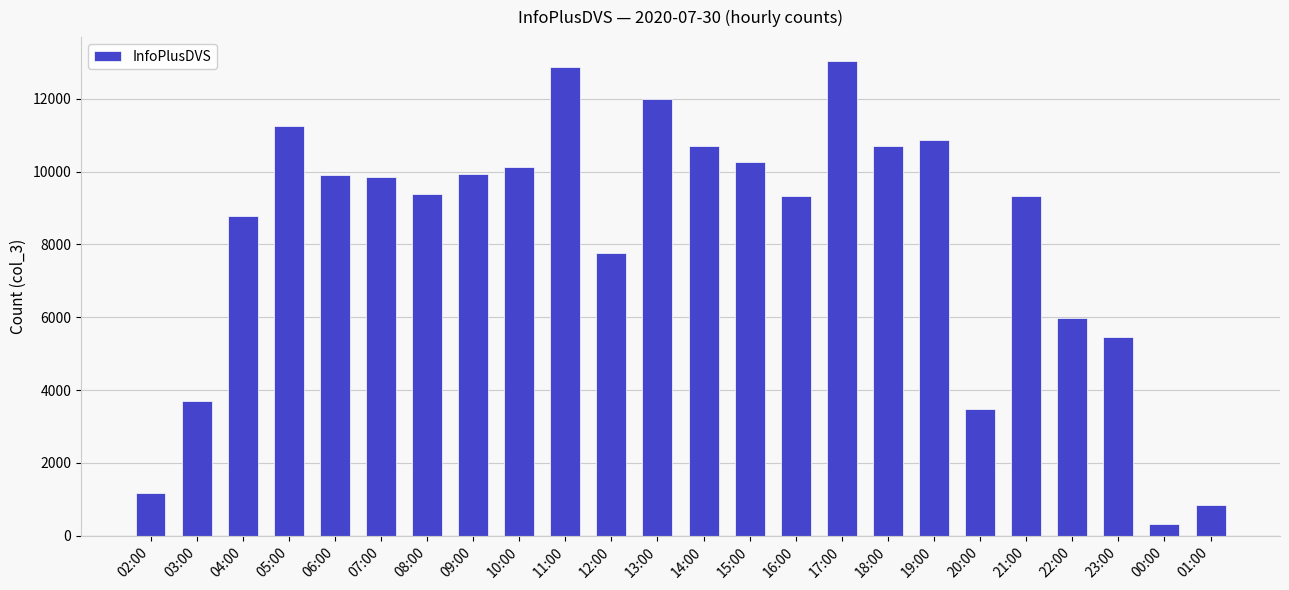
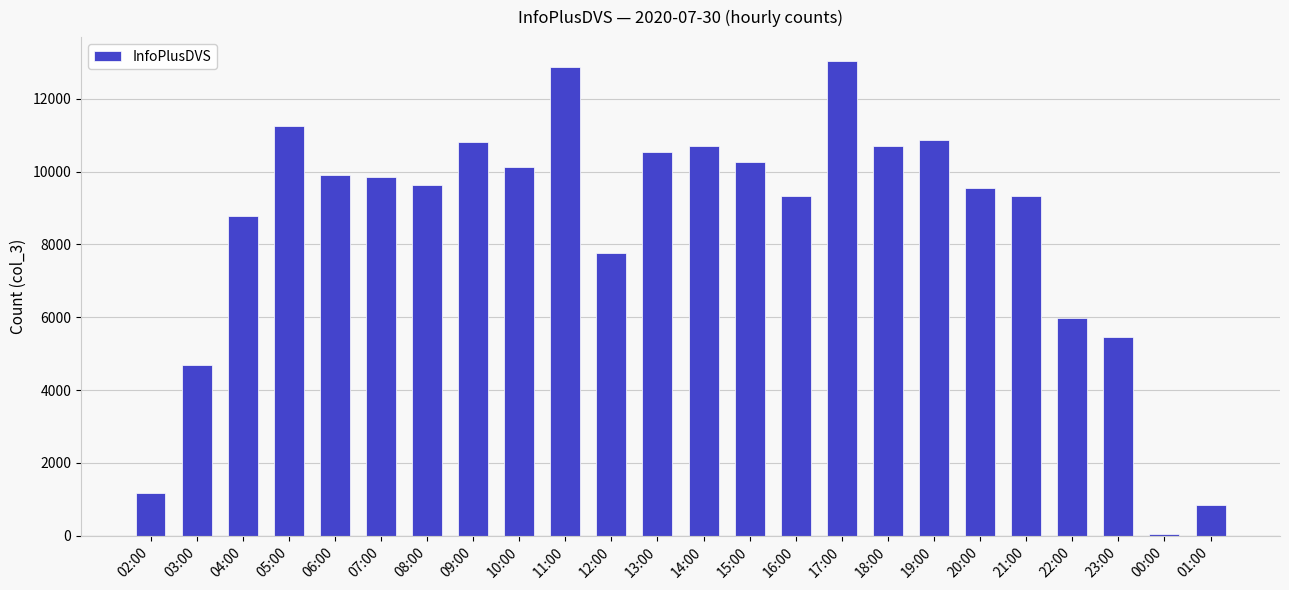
  {
    "02:00": 1200,
-   "03:00": 3700,
+   "03:00": 4700,
    "04:00": 8800,
    "05:00": 11200,
    "06:00": 9900,
    "07:00": 9800,
-   "08:00": 9400,
-   "09:00": 9900,
+   "08:00": 9600,
+   "09:00": 10800,
    "10:00": 10100,
    "11:00": 12900,
    "12:00": 7800,
-   "13:00": 12000,
+   "13:00": 10500,
    "14:00": 10700,
    "15:00": 10200,
    "16:00": 9300,
    "17:00": 13000,
    "18:00": 10700,
    "19:00": 10900,
-   "20:00": 3500,
+   "20:00": 9600,
    "21:00": 9300,
    "22:00": 6000,
    "23:00": 5500,
-   "00:00": 300,
+   "00:00": 100,
    "01:00": 900
  }
